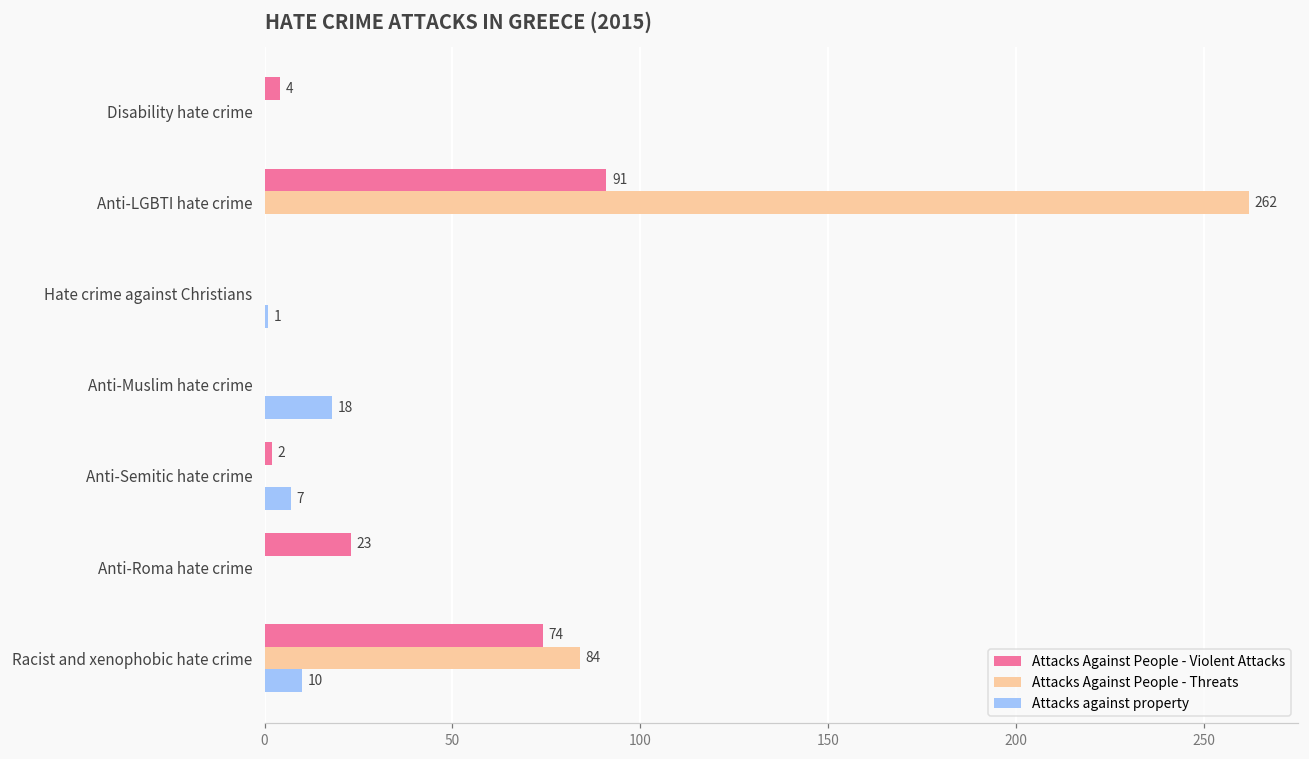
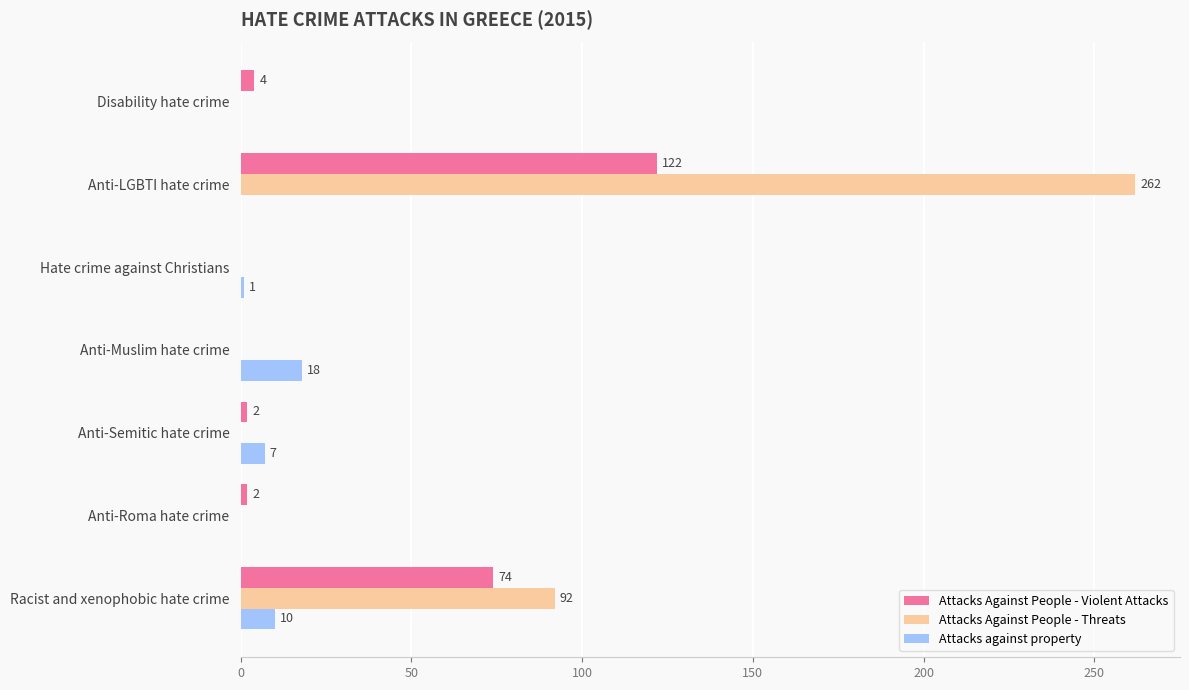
  {
    "Attacks Against People - Violent Attacks": {
      "Disability hate crime": 4,
-     "Anti-LGBTI hate crime": 91,
+     "Anti-LGBTI hate crime": 122,
      "Anti-Semitic hate crime": 2,
-     "Anti-Roma hate crime": 23,
+     "Anti-Roma hate crime": 2,
      "Racist and xenophobic hate crime": 74
    },
    "Attacks Against People - Threats": {
      "Anti-LGBTI hate crime": 262,
-     "Racist and xenophobic hate crime": 84
+     "Racist and xenophobic hate crime": 92
    },
    "Attacks against property": {
      "Hate crime against Christians": 1,
      "Anti-Muslim hate crime": 18,
      "Anti-Semitic hate crime": 7,
      "Racist and xenophobic hate crime": 10
    }
  }
